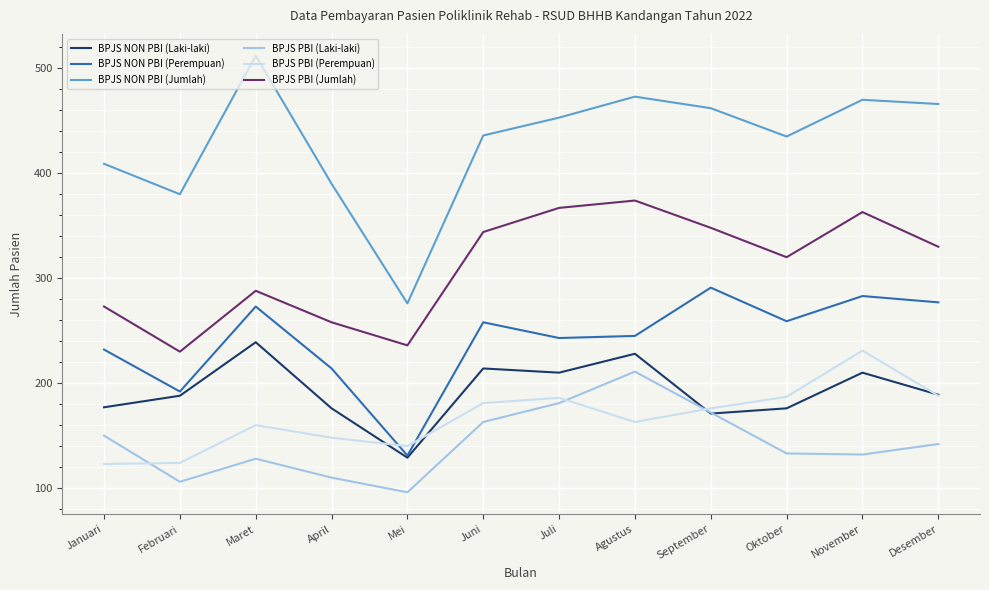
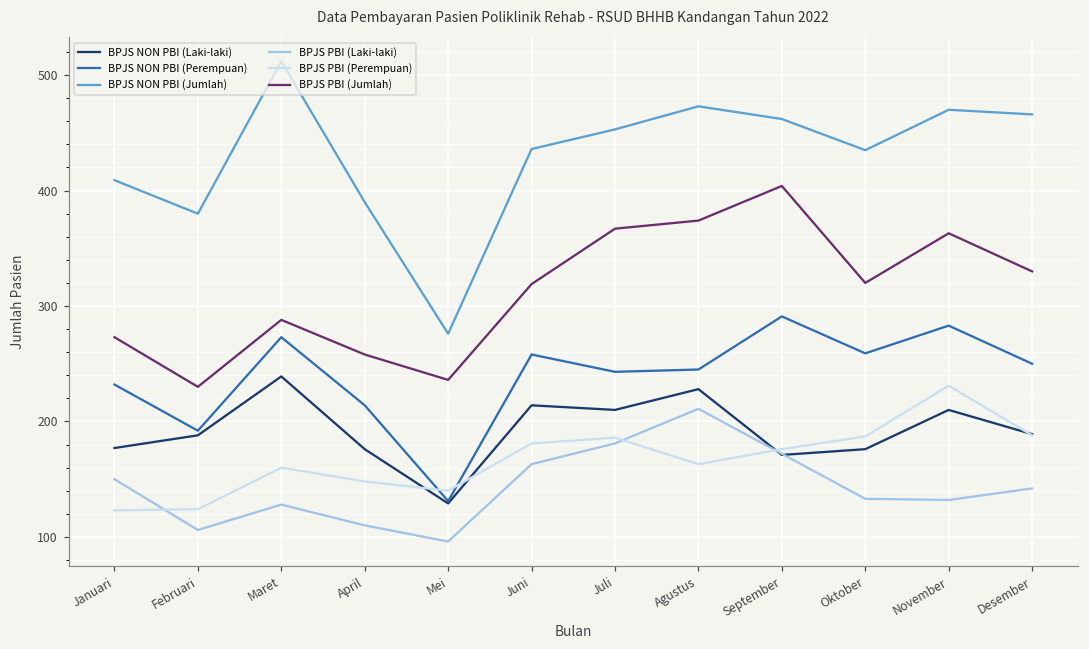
  {
    "BPJS NON PBI (Laki-laki)": {
      "Januari": 177,
      "Februari": 188,
      "Maret": 239,
      "April": 176,
      "Juni": 214,
      "Juli": 210,
      "Agustus": 228,
      "Oktober": 176,
      "November": 210
    },
    "BPJS NON PBI (Perempuan)": {
      "Januari": 232,
      "Februari": 192,
      "Maret": 273,
      "April": 214,
      "Juni": 258,
      "Juli": 243,
      "Agustus": 245,
      "September": 291,
      "Oktober": 259,
      "November": 283,
-     "Desember": 277
+     "Desember": 250
    },
    "BPJS NON PBI (Jumlah)": {
      "Januari": 409,
      "Februari": 380,
      "April": 390,
      "Mei": 276,
      "Juni": 436,
      "Juli": 453,
      "Agustus": 473,
      "September": 462,
      "Oktober": 435,
      "November": 470,
      "Desember": 466
    },
    "BPJS PBI (Jumlah)": {
      "Januari": 273,
      "Februari": 230,
      "Maret": 288,
      "April": 258,
      "Mei": 236,
-     "Juni": 344,
+     "Juni": 319,
      "Juli": 367,
      "Agustus": 374,
-     "September": 348,
+     "September": 404,
      "Oktober": 320,
      "November": 363,
      "Desember": 330
    }
  }
